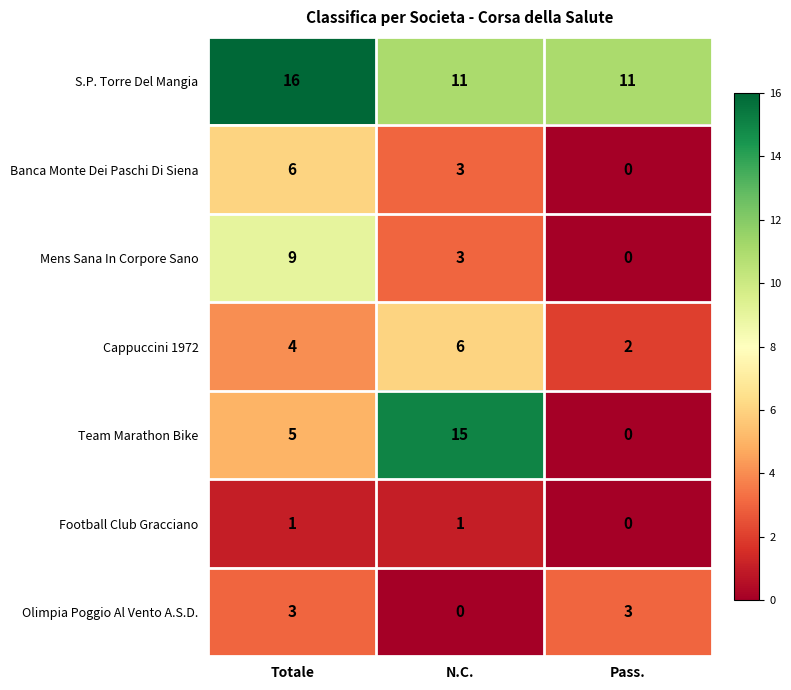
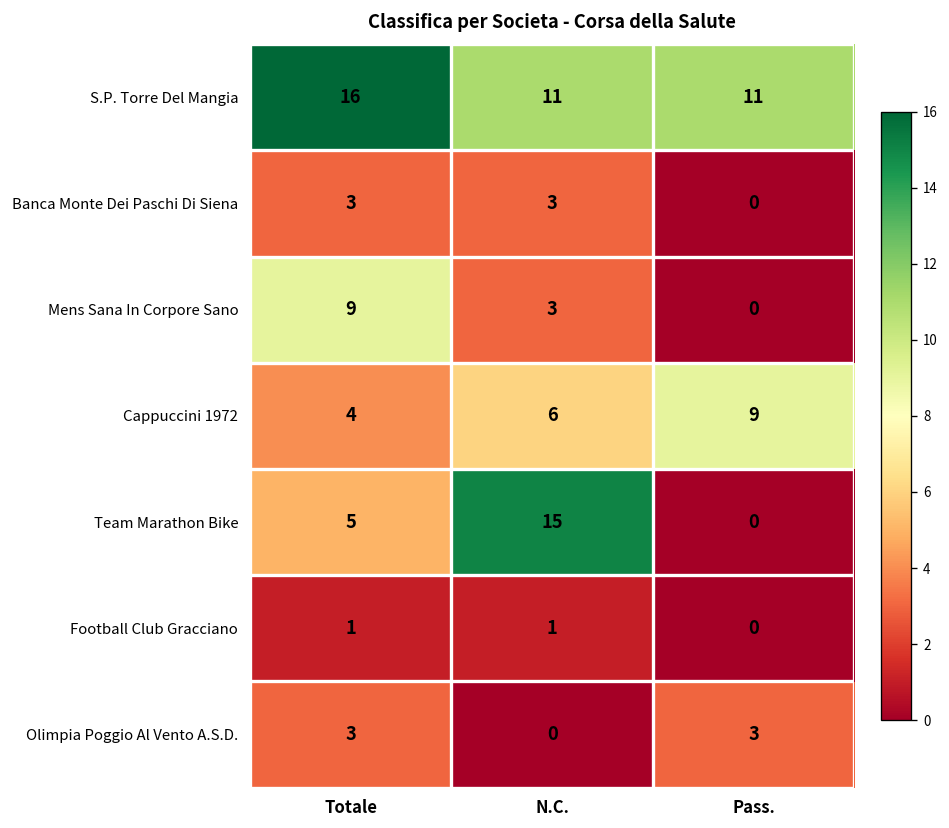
  {
    "S.P. Torre Del Mangia": {
      "Totale": 16,
      "N.C.": 11,
      "Pass.": 11
    },
    "Banca Monte Dei Paschi Di Siena": {
-     "Totale": 6,
+     "Totale": 3,
      "N.C.": 3,
      "Pass.": 0
    },
    "Mens Sana In Corpore Sano": {
      "Totale": 9,
      "N.C.": 3,
      "Pass.": 0
    },
    "Cappuccini 1972": {
      "Totale": 4,
      "N.C.": 6,
-     "Pass.": 2
+     "Pass.": 9
    },
    "Team Marathon Bike": {
      "Totale": 5,
      "N.C.": 15,
      "Pass.": 0
    },
    "Football Club Gracciano": {
      "Totale": 1,
      "N.C.": 1,
      "Pass.": 0
    },
    "Olimpia Poggio Al Vento A.S.D.": {
      "Totale": 3,
      "N.C.": 0,
      "Pass.": 3
    }
  }
